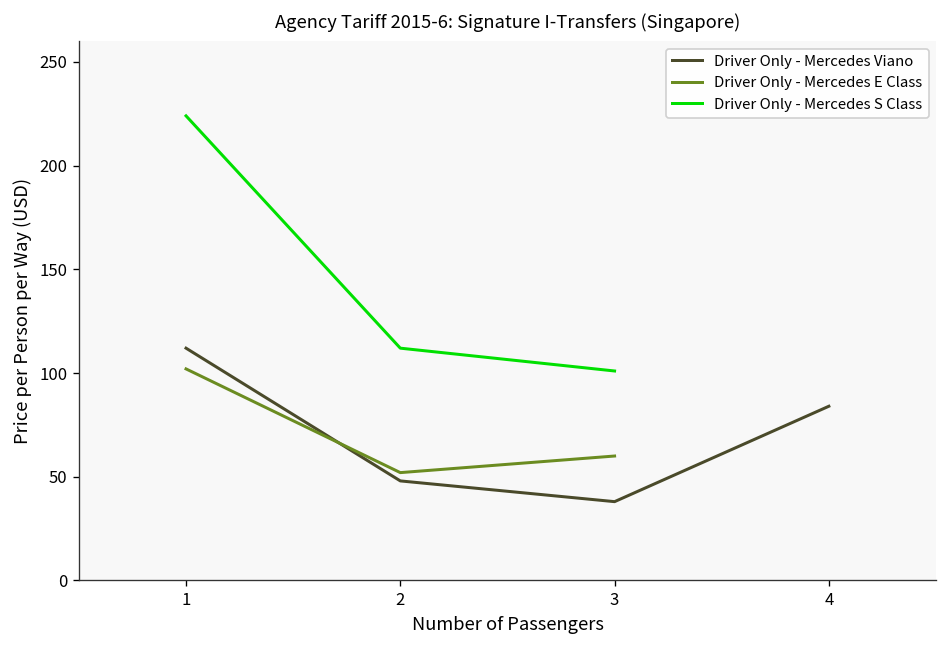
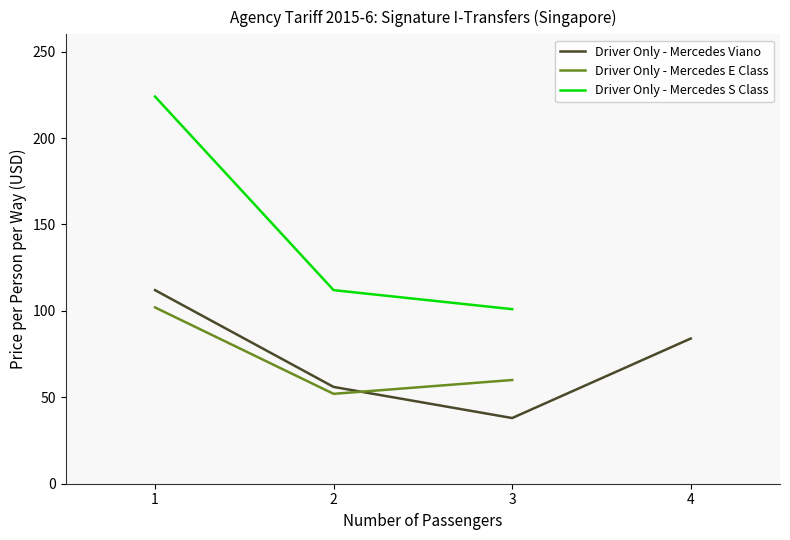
  {
    "Driver Only - Mercedes Viano": {
      "1": 112,
-     "2": 48,
+     "2": 56,
      "3": 38,
      "4": 84
    },
    "Driver Only - Mercedes E Class": {
      "1": 102,
      "2": 52,
      "3": 60
    },
    "Driver Only - Mercedes S Class": {
      "1": 224,
      "2": 112,
      "3": 101
    }
  }
